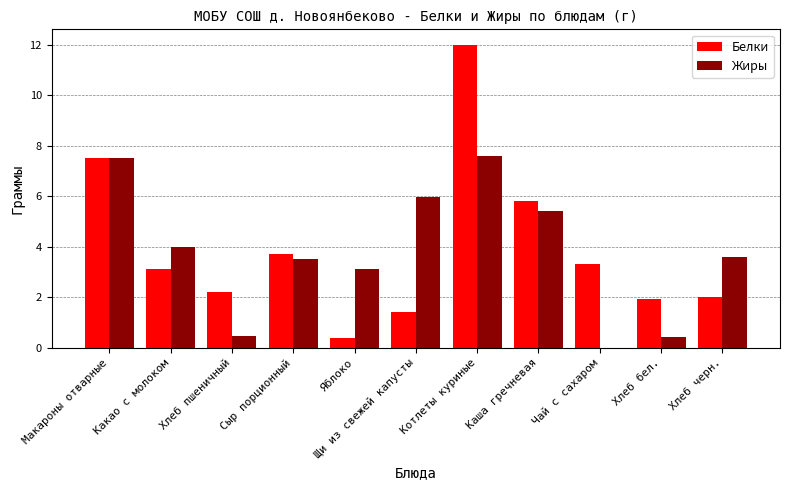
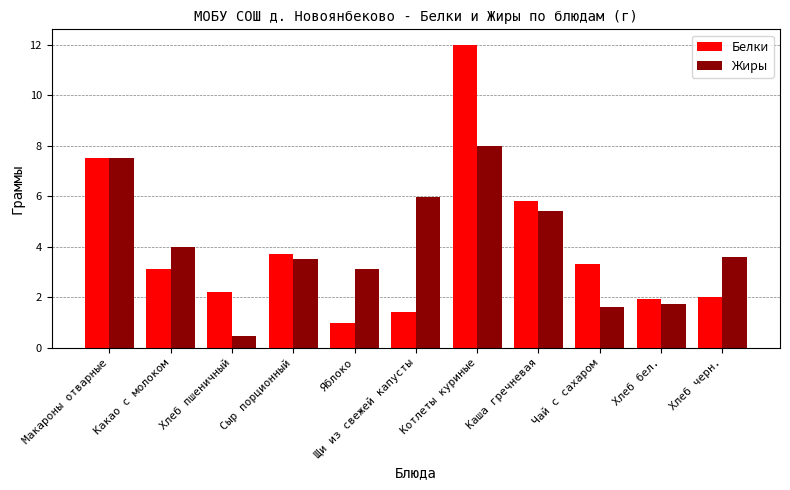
  {
    "Белки": {
      "Макароны отварные": 7.5,
      "Какао с молоком": 3.1,
      "Хлеб пшеничный": 2.2,
      "Сыр порционный": 3.7,
-     "Яблоко": 0.4,
+     "Яблоко": 1.0,
      "Щи из свежей капусты": 1.4,
      "Котлеты куриные": 12.0,
      "Каша гречневая": 5.8,
      "Чай с сахаром": 3.3,
      "Хлеб бел.": 1.9,
      "Хлеб черн.": 2.0
    },
    "Жиры": {
      "Макароны отварные": 7.5,
      "Какао с молоком": 4.0,
      "Хлеб пшеничный": 0.5,
      "Сыр порционный": 3.5,
      "Яблоко": 3.1,
      "Щи из свежей капусты": 6.0,
-     "Котлеты куриные": 7.6,
+     "Котлеты куриные": 8.0,
      "Каша гречневая": 5.4,
-     "Чай с сахаром": 0.0,
-     "Хлеб бел.": 0.4,
+     "Чай с сахаром": 1.6,
+     "Хлеб бел.": 1.7,
      "Хлеб черн.": 3.6
    }
  }
